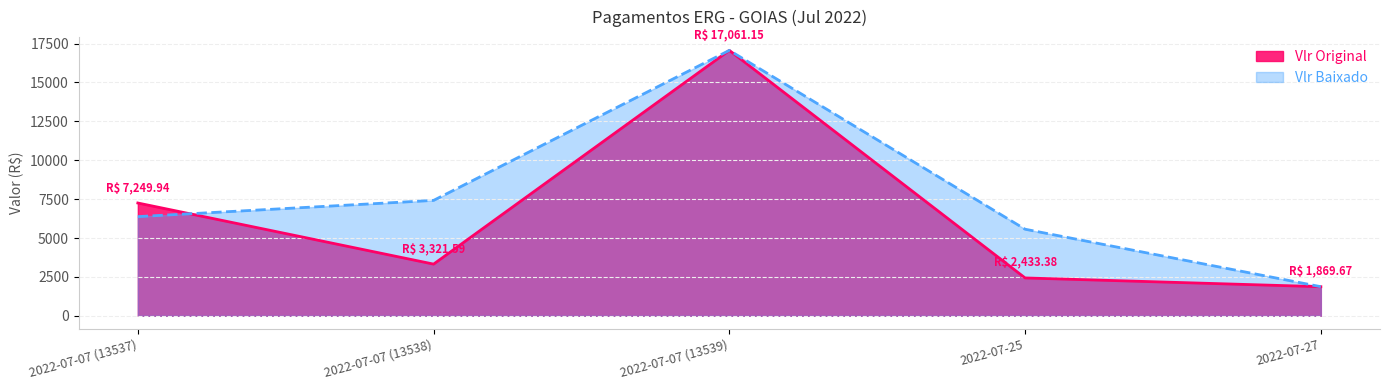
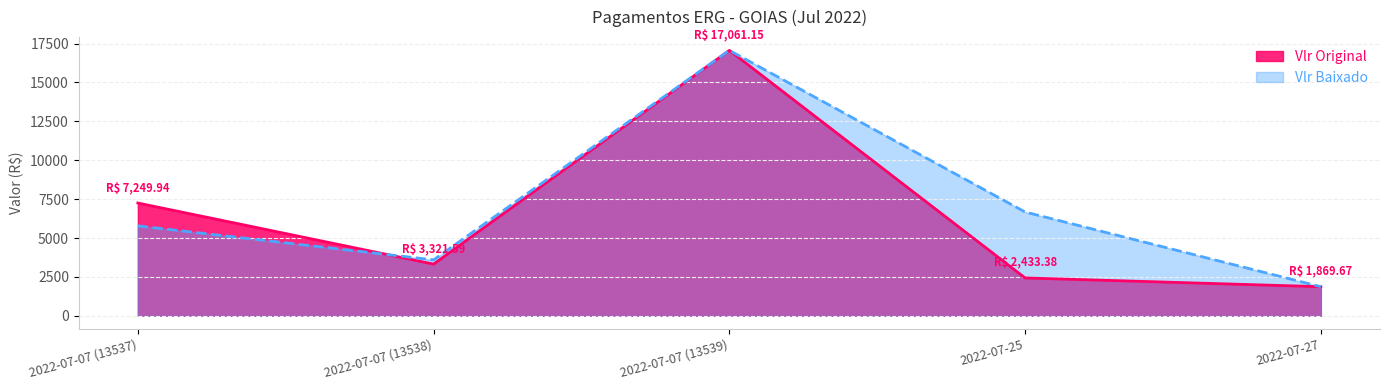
  {
    "Vlr Original": {
      "2022-07-07 (13537)": "7,249.94",
      "2022-07-07 (13538)": "3,321.59",
      "2022-07-25": "2,433.38"
    },
    "Vlr Baixado": {
-     "2022-07-07 (13537)": "6400",
-     "2022-07-07 (13538)": "7400",
-     "2022-07-25": "5600"
+     "2022-07-07 (13537)": "5800",
+     "2022-07-07 (13538)": "3600",
+     "2022-07-25": "6700"
    }
  }
